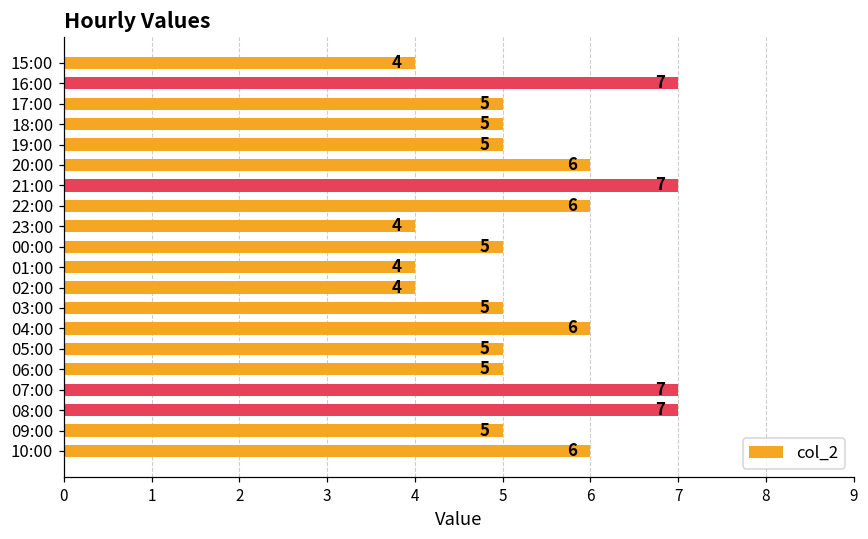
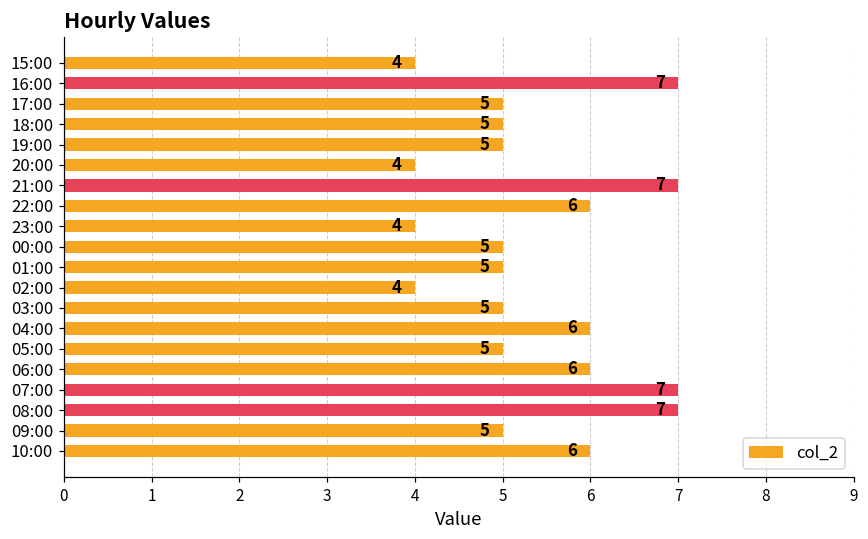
  {
    "15:00": 4,
    "16:00": 7,
    "17:00": 5,
    "18:00": 5,
    "19:00": 5,
-   "20:00": 6,
+   "20:00": 4,
    "21:00": 7,
    "22:00": 6,
    "23:00": 4,
    "00:00": 5,
-   "01:00": 4,
+   "01:00": 5,
    "02:00": 4,
    "03:00": 5,
    "04:00": 6,
    "05:00": 5,
-   "06:00": 5,
+   "06:00": 6,
    "07:00": 7,
    "08:00": 7,
    "09:00": 5,
    "10:00": 6
  }
